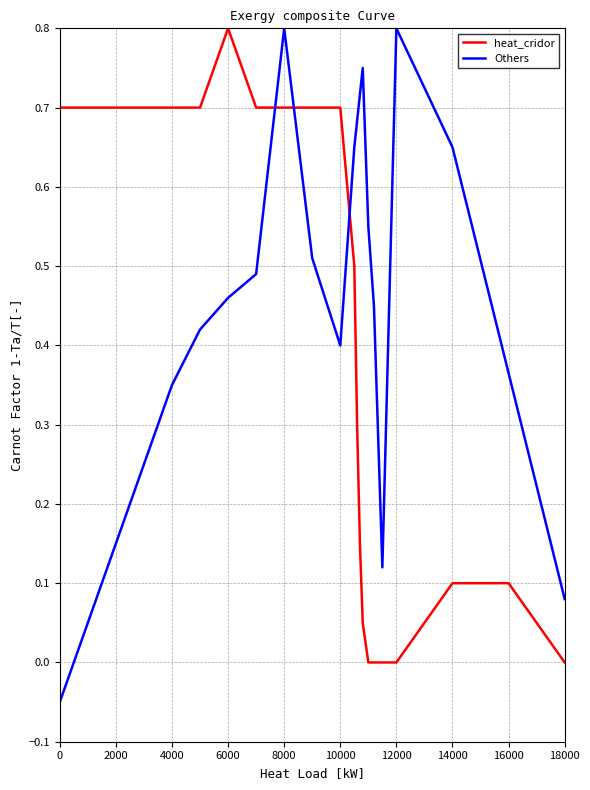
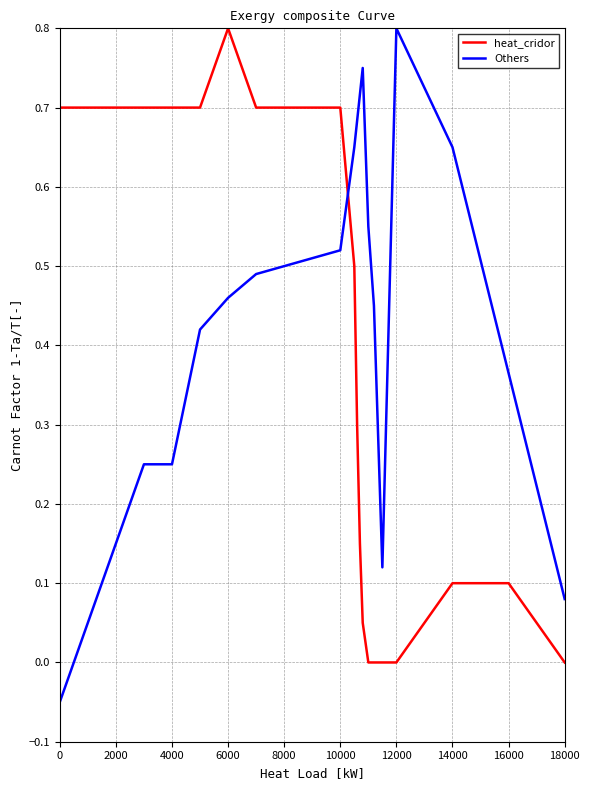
  {
    "heat_cridor": {
      "0": 0.70,
      "2000": 0.70,
      "4000": 0.70,
      "6000": 0.80,
      "8000": 0.70,
      "10000": 0.70,
      "12000": 0.00,
      "14000": 0.10,
      "16000": 0.10,
      "18000": 0.00
    },
    "Others": {
      "0": -0.05,
      "2000": 0.15,
-     "4000": 0.35,
+     "4000": 0.25,
      "6000": 0.46,
-     "8000": 0.8,
-     "10000": 0.40,
+     "8000": 0.5,
+     "10000": 0.52,
      "12000": 0.80,
      "14000": 0.65,
      "18000": 0.08
    }
  }
